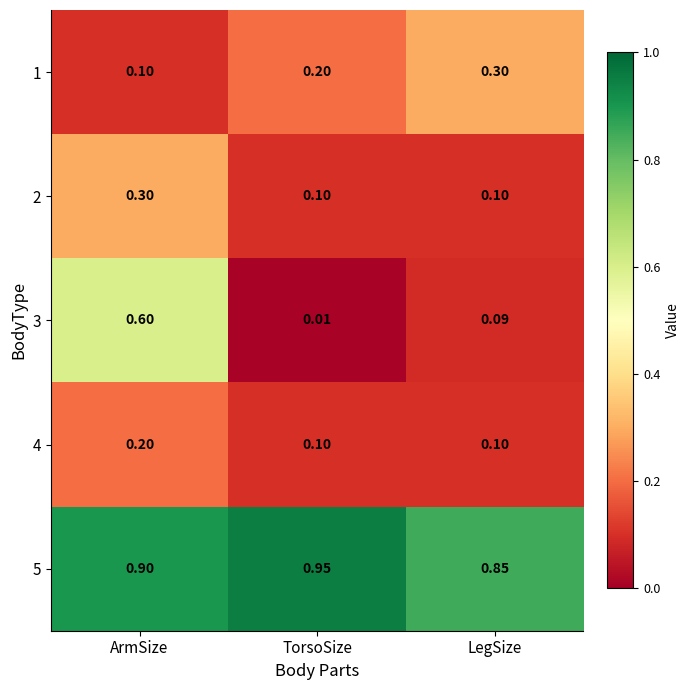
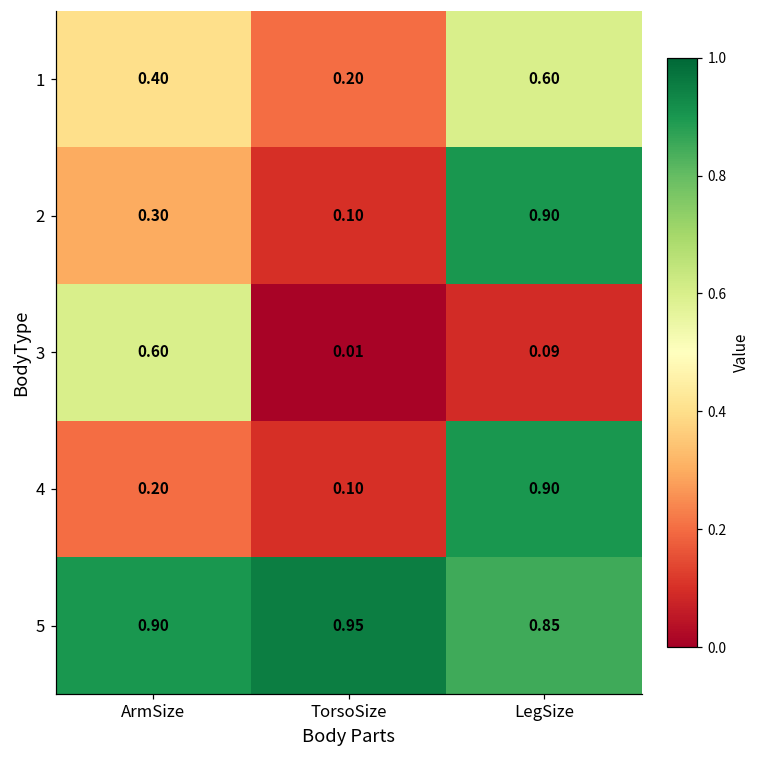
  {
    "1": {
-     "ArmSize": 0.10,
+     "ArmSize": 0.40,
      "TorsoSize": 0.20,
-     "LegSize": 0.30
+     "LegSize": 0.60
    },
    "2": {
      "ArmSize": 0.30,
      "TorsoSize": 0.10,
-     "LegSize": 0.10
+     "LegSize": 0.90
    },
    "3": {
      "ArmSize": 0.60,
      "TorsoSize": 0.01,
      "LegSize": 0.09
    },
    "4": {
      "ArmSize": 0.20,
      "TorsoSize": 0.10,
-     "LegSize": 0.10
+     "LegSize": 0.90
    },
    "5": {
      "ArmSize": 0.90,
      "TorsoSize": 0.95,
      "LegSize": 0.85
    }
  }
